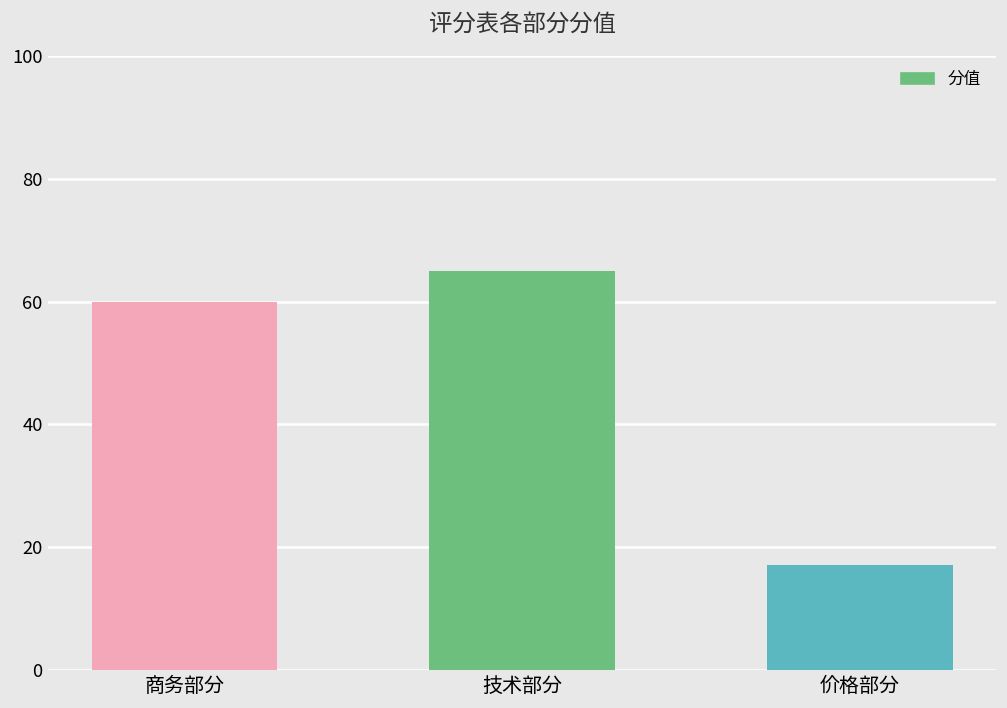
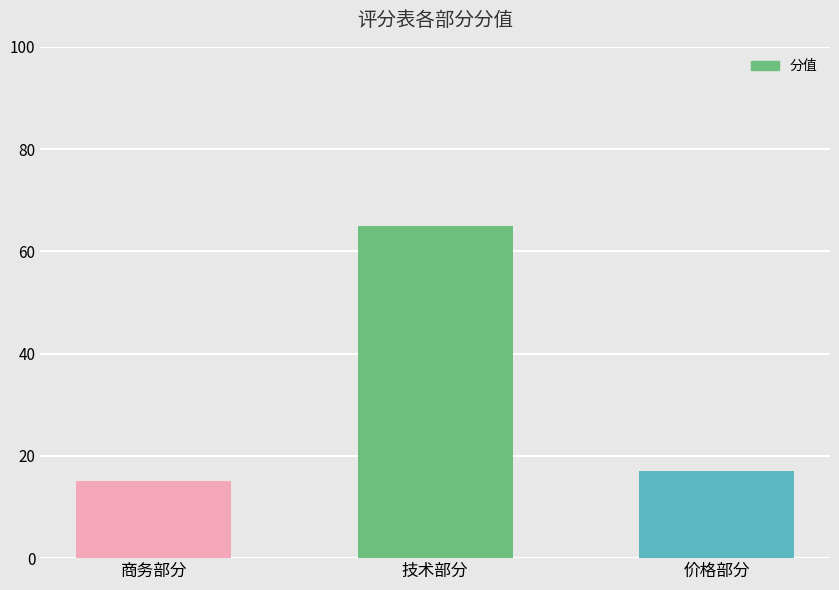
  {
-   "商务部分": 60,
+   "商务部分": 15,
    "技术部分": 65,
    "价格部分": 17
  }
